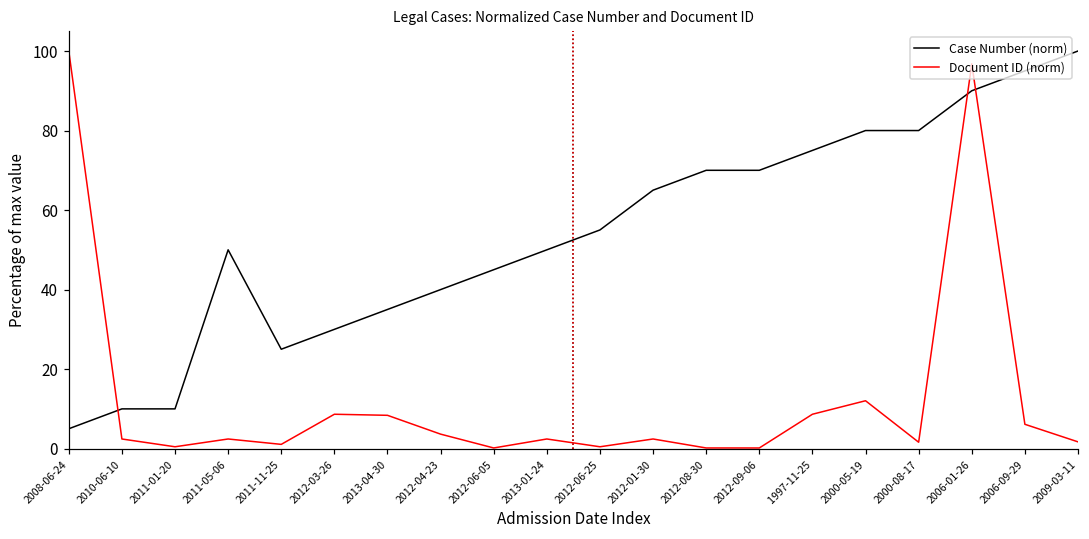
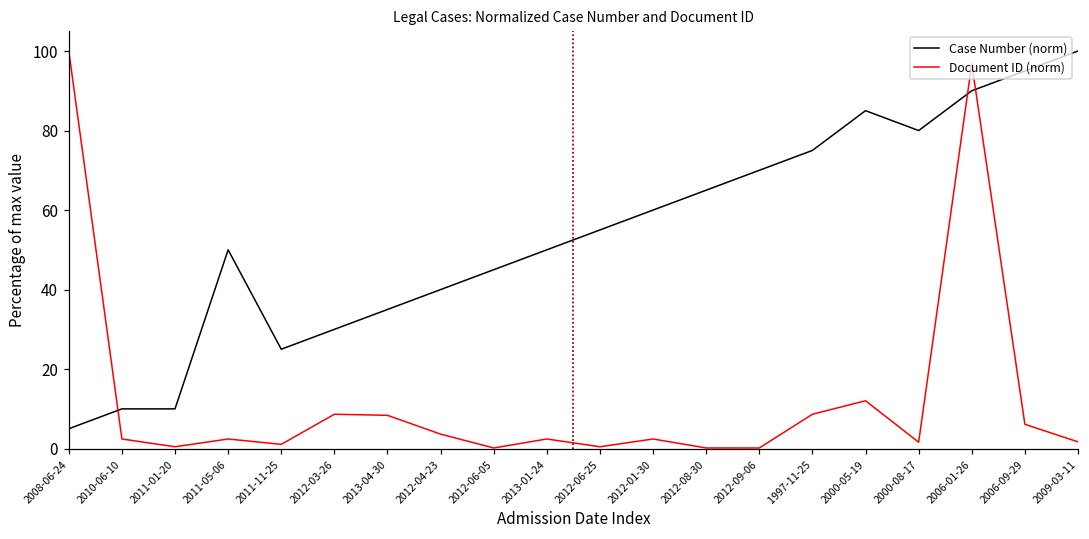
  {
    "Case Number (norm)": {
      "2008-06-24": 5,
      "2010-06-10": 10,
      "2011-01-20": 10,
      "2011-05-06": 50,
      "2011-11-25": 25,
      "2012-03-26": 30,
      "2013-04-30": 35,
      "2012-04-23": 40,
      "2012-06-05": 45,
      "2013-01-24": 50,
      "2012-06-25": 55,
-     "2012-01-30": 65,
-     "2012-08-30": 70,
+     "2012-01-30": 60,
+     "2012-08-30": 65,
      "2012-09-06": 70,
      "1997-11-25": 75,
-     "2000-05-19": 80,
+     "2000-05-19": 85,
      "2000-08-17": 80,
      "2006-01-26": 90,
      "2009-03-11": 100
    },
    "Document ID (norm)": {
      "2008-06-24": 100,
      "2010-06-10": 2,
      "2011-01-20": 0,
      "2011-05-06": 2,
      "2011-11-25": 1,
      "2012-03-26": 9,
      "2013-04-30": 8,
      "2012-04-23": 4,
      "2012-06-05": 0,
      "2013-01-24": 2,
      "2012-06-25": 0,
      "2012-01-30": 2,
      "2012-08-30": 0,
      "2012-09-06": 0,
      "1997-11-25": 9,
      "2000-05-19": 12,
      "2000-08-17": 2,
      "2006-09-29": 6,
      "2009-03-11": 2
    }
  }
